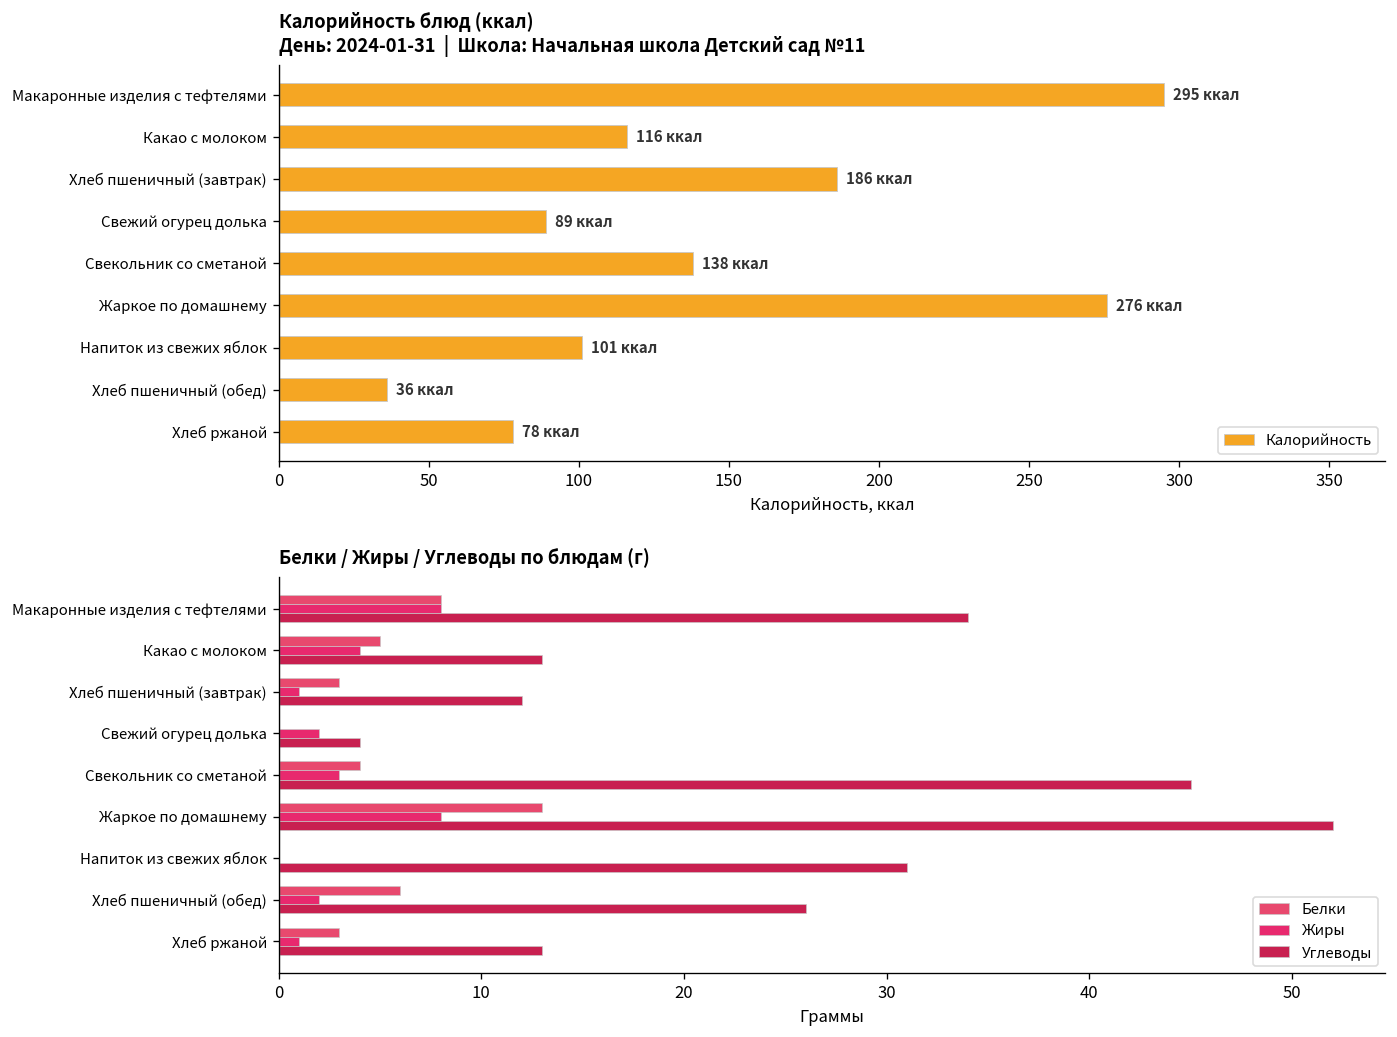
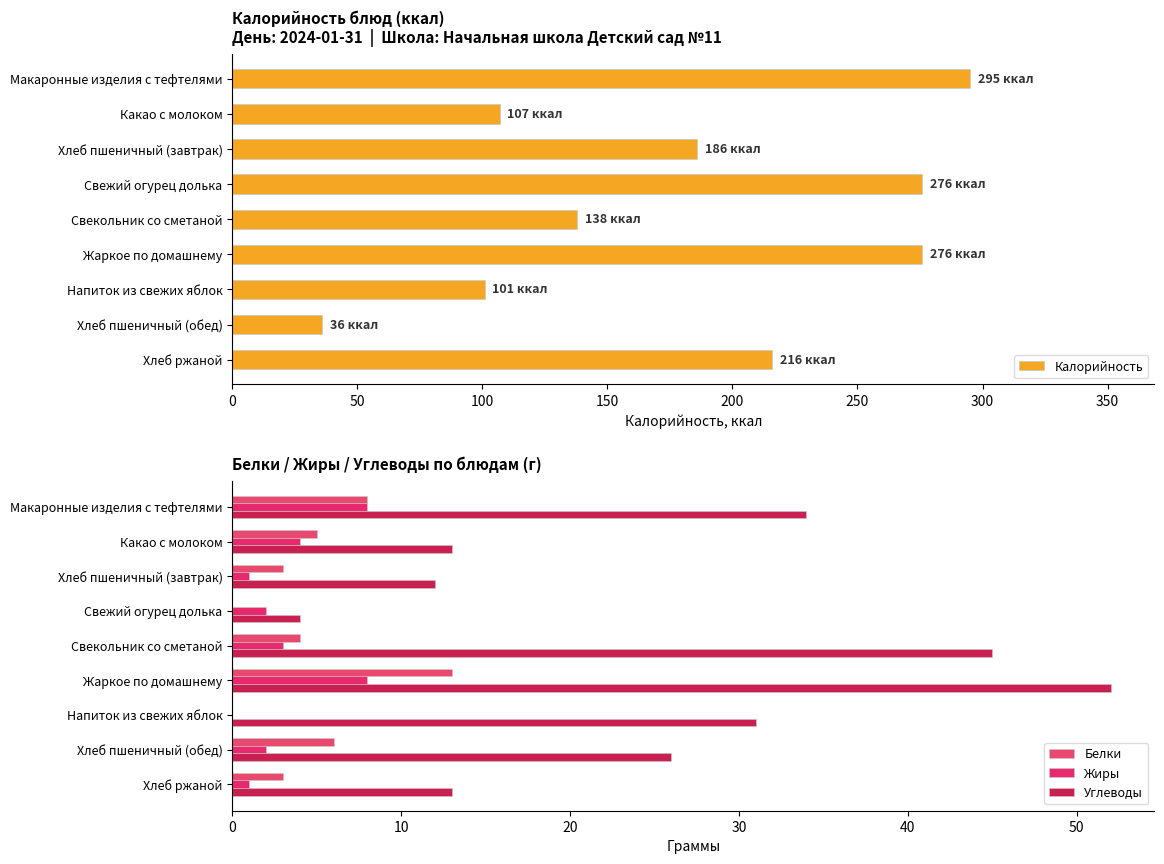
  {
    "Калорийность блюд (ккал) День: 2024-01-31 | Школа: Начальная школа Детский сад №11": {
      "Макаронные изделия с тефтелями": 295,
-     "Какао с молоком": 116,
+     "Какао с молоком": 107,
      "Хлеб пшеничный (завтрак)": 186,
-     "Свежий огурец долька": 89,
+     "Свежий огурец долька": 276,
      "Свекольник со сметаной": 138,
      "Жаркое по домашнему": 276,
      "Напиток из свежих яблок": 101,
      "Хлеб пшеничный (обед)": 36,
-     "Хлеб ржаной": 78
+     "Хлеб ржаной": 216
    }
  }
